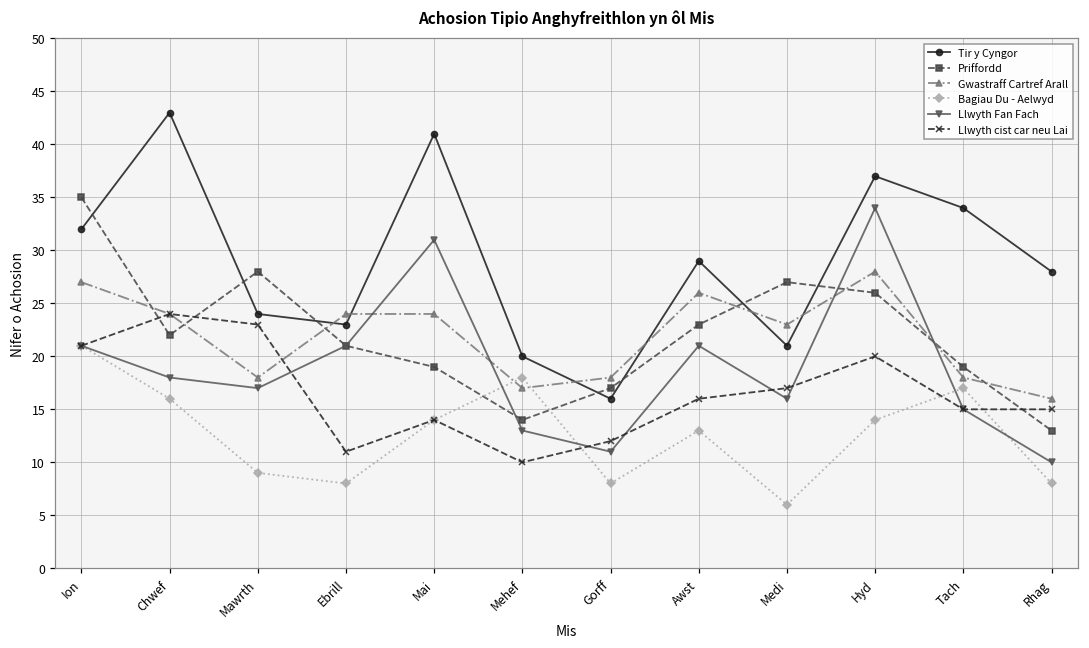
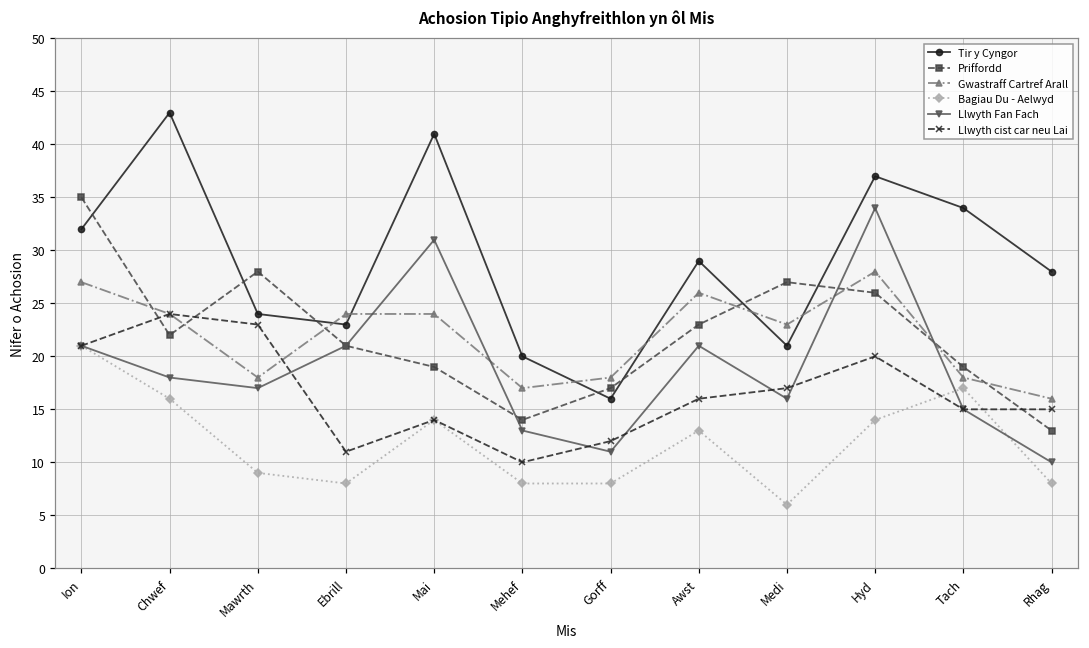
  {
    "Bagiau Du - Aelwyd": {
      "Chwef": 16,
      "Mawrth": 9,
      "Ebrill": 8,
-     "Mehef": 18,
+     "Mehef": 8,
      "Gorff": 8,
      "Awst": 13,
      "Medi": 6,
      "Hyd": 14,
      "Tach": 17,
      "Rhag": 8
    }
  }
